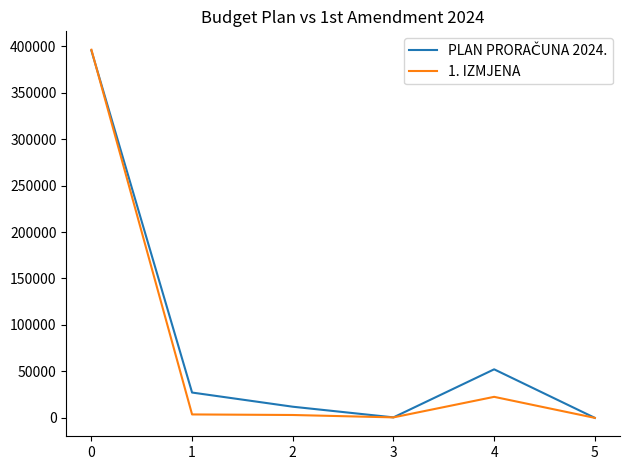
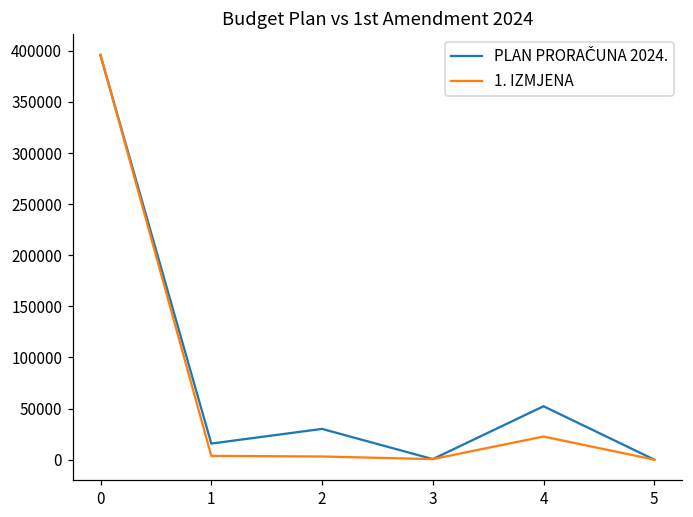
  {
    "PLAN PRORAČUNA 2024.": {
-     "1": 30000,
-     "2": 10000,
+     "1": 20000,
+     "2": 30000,
      "4": 50000
    },
    "1. IZMJENA": {
      "1": 0,
      "2": 0,
      "4": 20000
    }
  }
